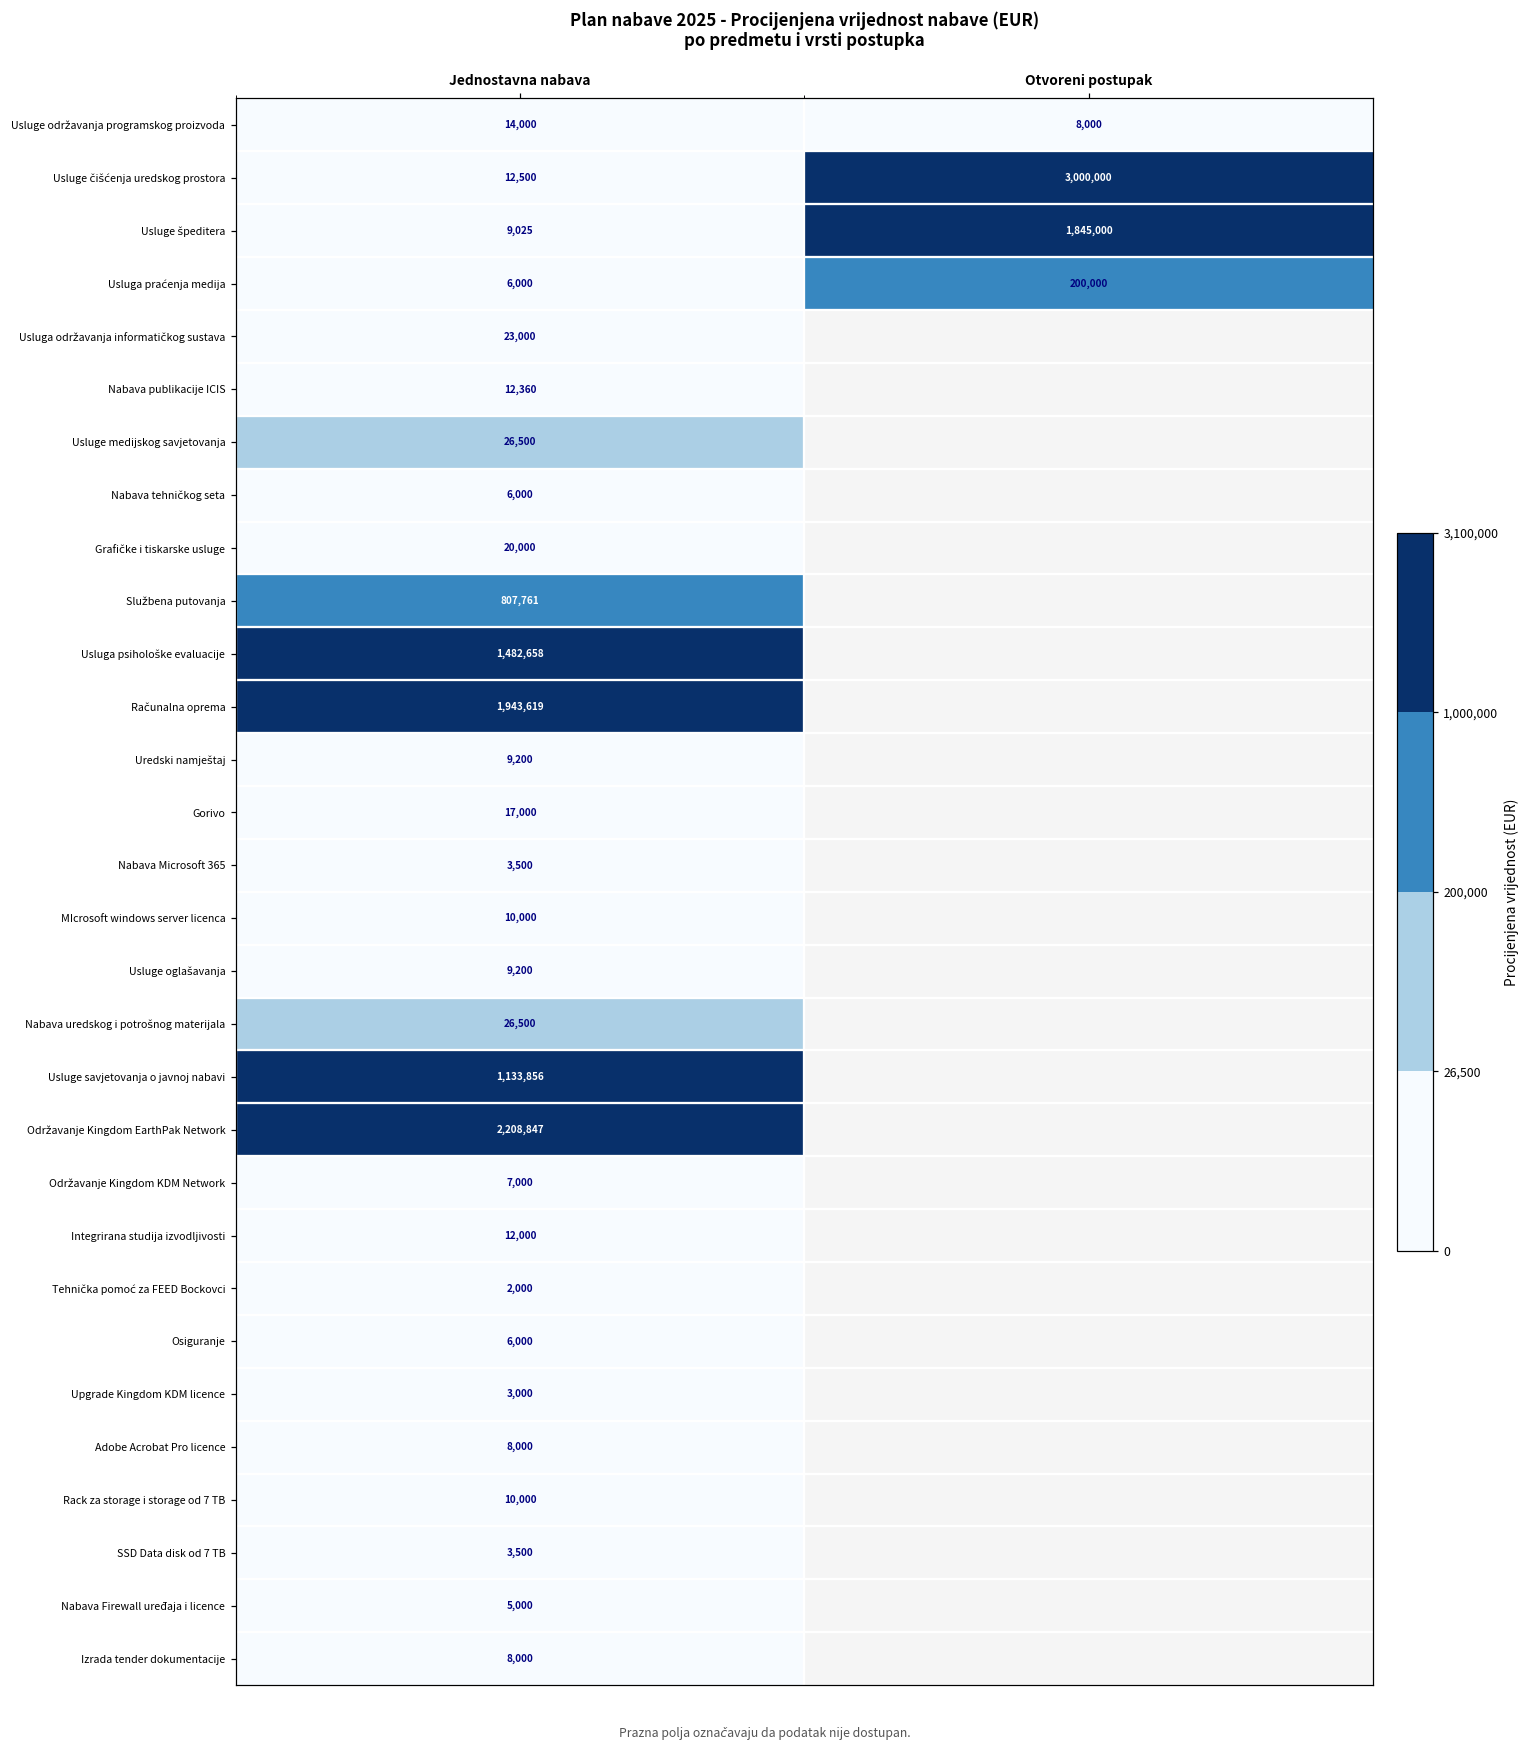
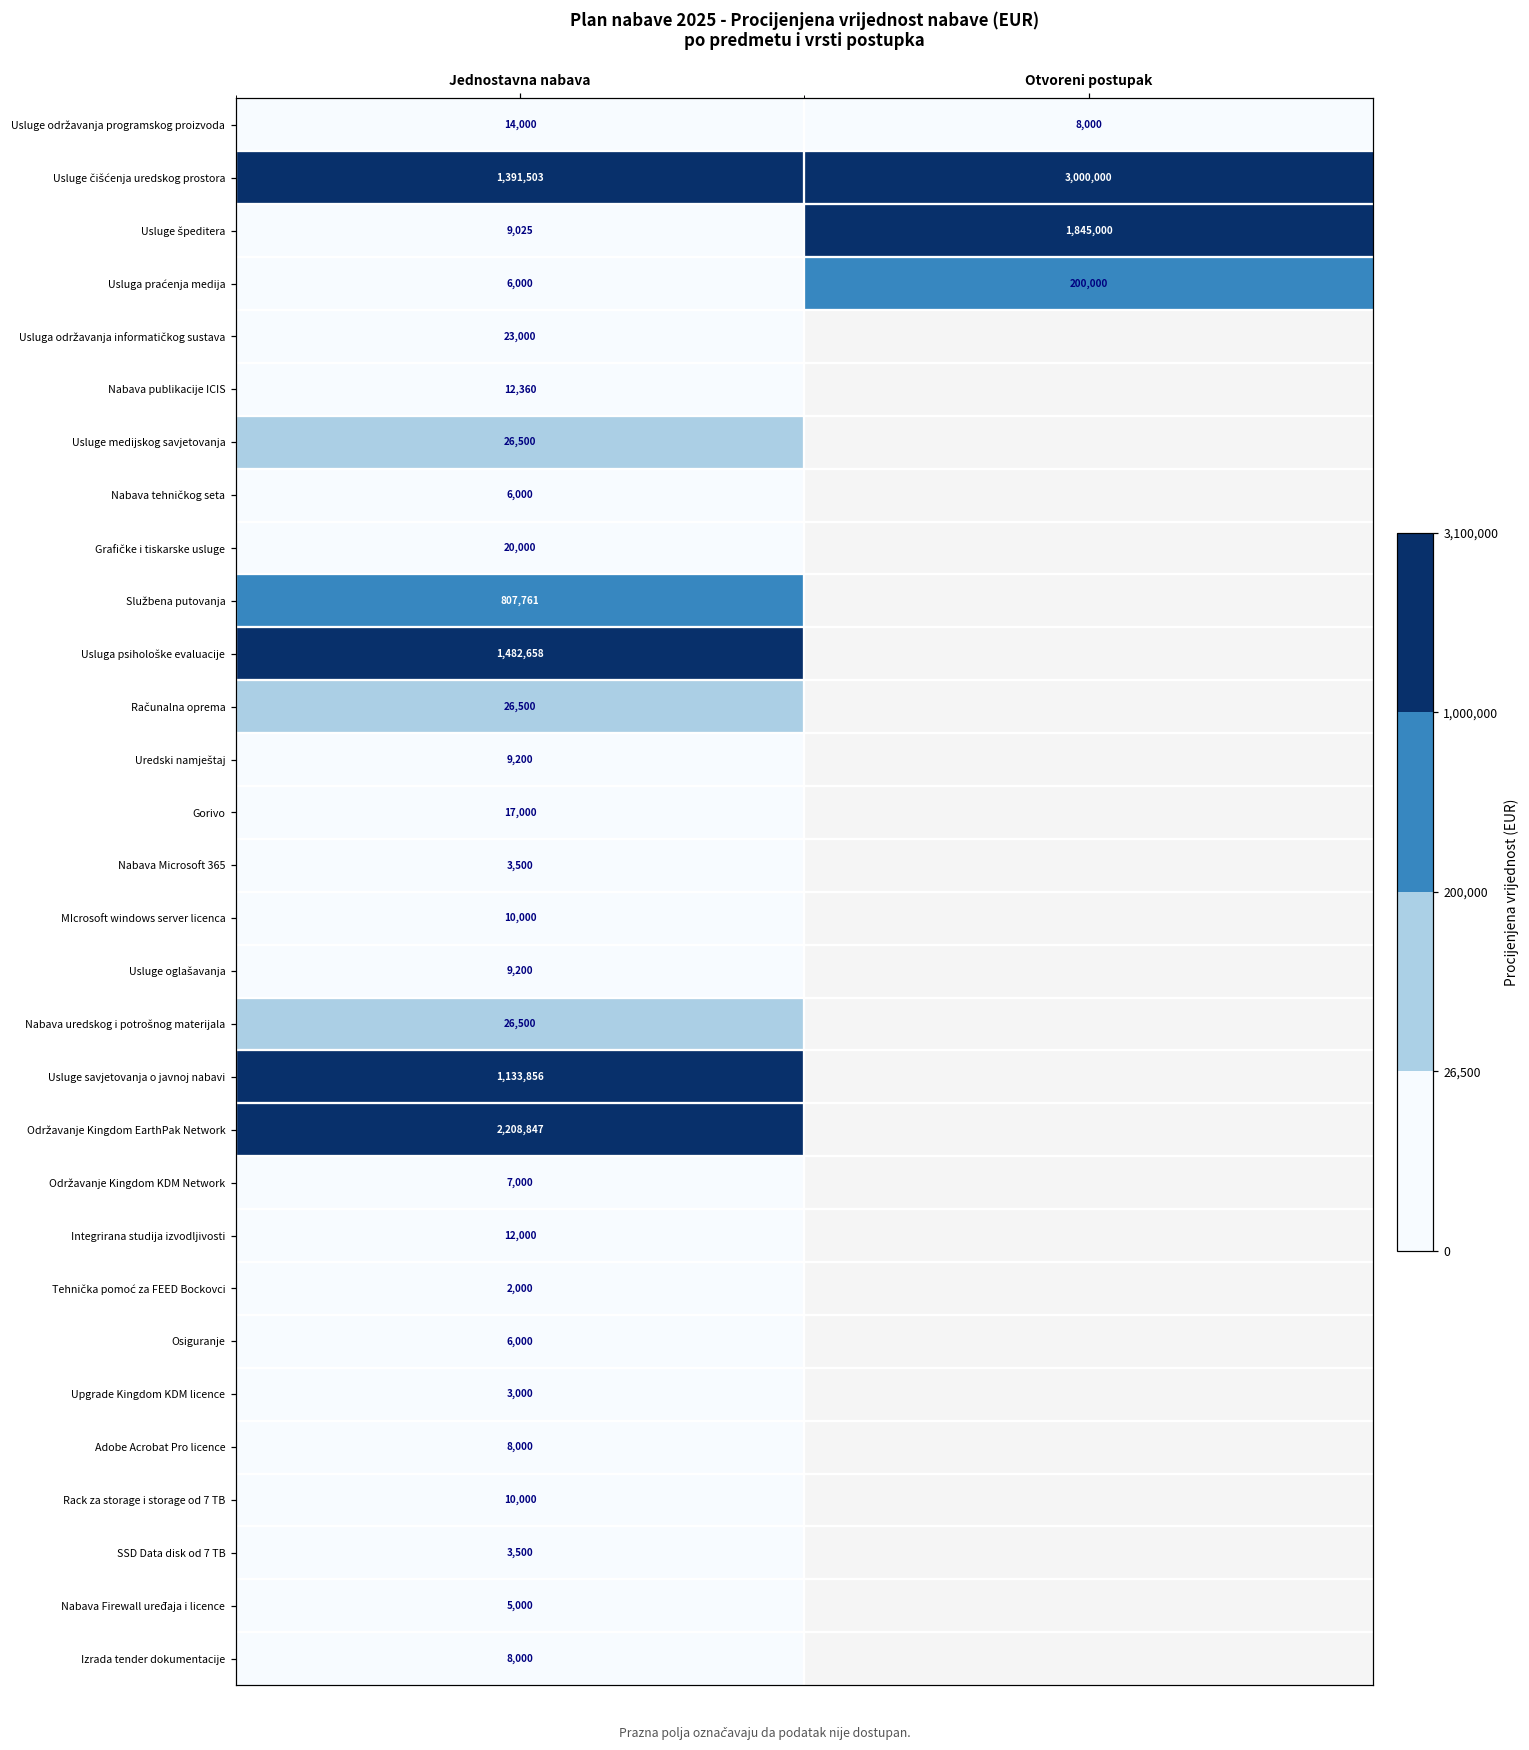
  {
    "Usluge održavanja programskog proizvoda": {
      "Jednostavna nabava": "14,000",
      "Otvoreni postupak": "8,000"
    },
    "Usluge čišćenja uredskog prostora": {
-     "Jednostavna nabava": "12,500",
+     "Jednostavna nabava": "1,391,503",
      "Otvoreni postupak": "3,000,000"
    },
    "Usluge špeditera": {
      "Jednostavna nabava": "9,025",
      "Otvoreni postupak": "1,845,000"
    },
    "Usluga praćenja medija": {
      "Jednostavna nabava": "6,000",
      "Otvoreni postupak": "200,000"
    },
    "Usluga održavanja informatičkog sustava": {
      "Jednostavna nabava": "23,000"
    },
    "Nabava publikacije ICIS": {
      "Jednostavna nabava": "12,360"
    },
    "Usluge medijskog savjetovanja": {
      "Jednostavna nabava": "26,500"
    },
    "Nabava tehničkog seta": {
      "Jednostavna nabava": "6,000"
    },
    "Grafičke i tiskarske usluge": {
      "Jednostavna nabava": "20,000"
    },
    "Službena putovanja": {
      "Jednostavna nabava": "807,761"
    },
    "Usluga psihološke evaluacije": {
      "Jednostavna nabava": "1,482,658"
    },
    "Računalna oprema": {
-     "Jednostavna nabava": "1,943,619"
+     "Jednostavna nabava": "26,500"
    },
    "Uredski namještaj": {
      "Jednostavna nabava": "9,200"
    },
    "Gorivo": {
      "Jednostavna nabava": "17,000"
    },
    "Nabava Microsoft 365": {
      "Jednostavna nabava": "3,500"
    },
    "MIcrosoft windows server licenca": {
      "Jednostavna nabava": "10,000"
    },
    "Usluge oglašavanja": {
      "Jednostavna nabava": "9,200"
    },
    "Nabava uredskog i potrošnog materijala": {
      "Jednostavna nabava": "26,500"
    },
    "Usluge savjetovanja o javnoj nabavi": {
      "Jednostavna nabava": "1,133,856"
    },
    "Održavanje Kingdom EarthPak Network": {
      "Jednostavna nabava": "2,208,847"
    },
    "Održavanje Kingdom KDM Network": {
      "Jednostavna nabava": "7,000"
    },
    "Integrirana studija izvodljivosti": {
      "Jednostavna nabava": "12,000"
    },
    "Tehnička pomoć za FEED Bockovci": {
      "Jednostavna nabava": "2,000"
    },
    "Osiguranje": {
      "Jednostavna nabava": "6,000"
    },
    "Upgrade Kingdom KDM licence": {
      "Jednostavna nabava": "3,000"
    },
    "Adobe Acrobat Pro licence": {
      "Jednostavna nabava": "8,000"
    },
    "Rack za storage i storage od 7 TB": {
      "Jednostavna nabava": "10,000"
    },
    "SSD Data disk od 7 TB": {
      "Jednostavna nabava": "3,500"
    },
    "Nabava Firewall uređaja i licence": {
      "Jednostavna nabava": "5,000"
    },
    "Izrada tender dokumentacije": {
      "Jednostavna nabava": "8,000"
    }
  }
